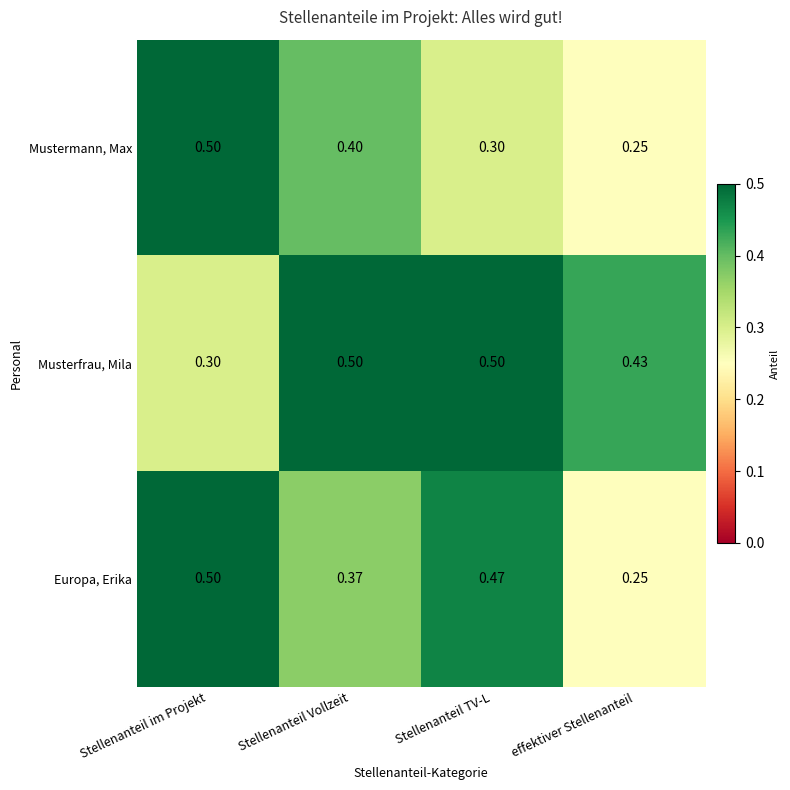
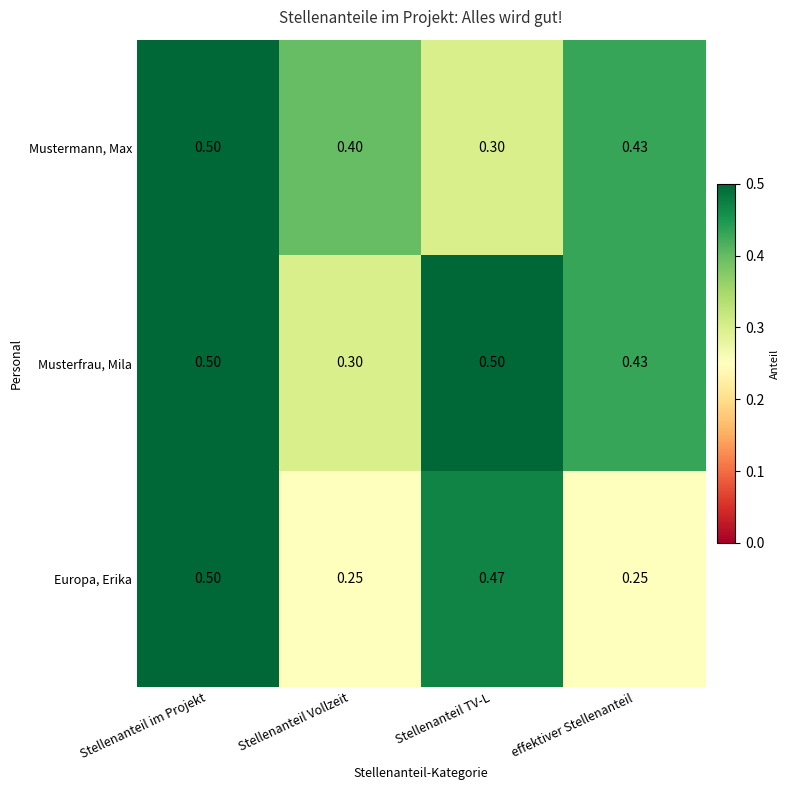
  {
    "Mustermann, Max": {
      "Stellenanteil im Projekt": 0.50,
      "Stellenanteil Vollzeit": 0.40,
      "Stellenanteil TV-L": 0.30,
-     "effektiver Stellenanteil": 0.25
+     "effektiver Stellenanteil": 0.43
    },
    "Musterfrau, Mila": {
-     "Stellenanteil im Projekt": 0.30,
-     "Stellenanteil Vollzeit": 0.50,
+     "Stellenanteil im Projekt": 0.50,
+     "Stellenanteil Vollzeit": 0.30,
      "Stellenanteil TV-L": 0.50,
      "effektiver Stellenanteil": 0.43
    },
    "Europa, Erika": {
      "Stellenanteil im Projekt": 0.50,
-     "Stellenanteil Vollzeit": 0.37,
+     "Stellenanteil Vollzeit": 0.25,
      "Stellenanteil TV-L": 0.47,
      "effektiver Stellenanteil": 0.25
    }
  }
